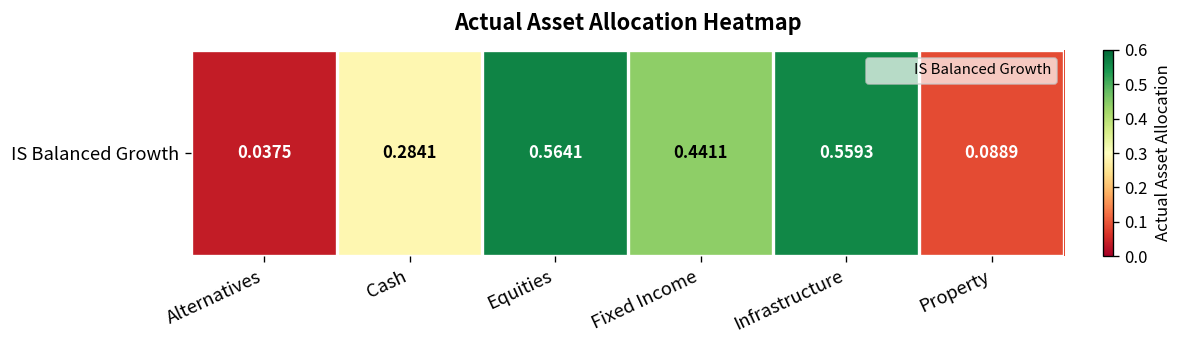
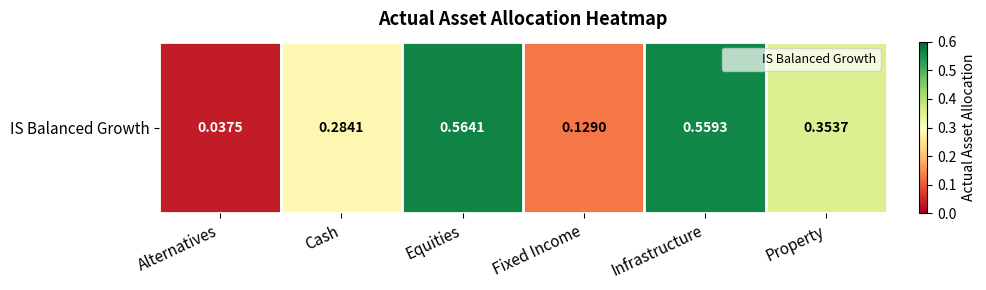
  {
    "IS Balanced Growth": {
      "Alternatives": 0.0375,
      "Cash": 0.2841,
      "Equities": 0.5641,
-     "Fixed Income": 0.4411,
+     "Fixed Income": 0.1290,
      "Infrastructure": 0.5593,
-     "Property": 0.0889
+     "Property": 0.3537
    }
  }
